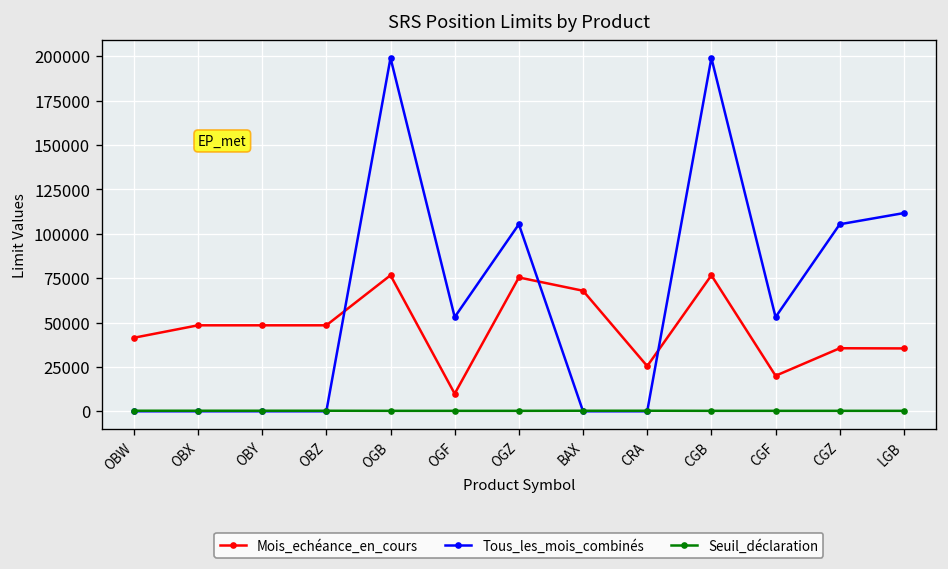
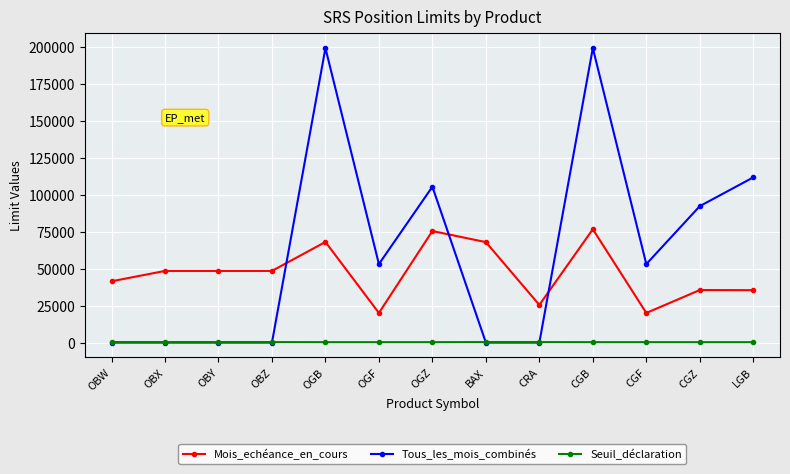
  {
    "Mois_echéance_en_cours": {
      "OBW": 41000,
      "OBX": 48000,
      "OBY": 48000,
      "OBZ": 48000,
-     "OGB": 77000,
-     "OGF": 10000,
+     "OGB": 68000,
+     "OGF": 20000,
      "OGZ": 75000,
      "BAX": 68000,
      "CRA": 25000,
      "CGB": 77000,
      "CGF": 20000,
      "CGZ": 36000,
      "LGB": 35000
    },
    "Tous_les_mois_combinés": {
      "OGB": 199000,
      "OGF": 53000,
      "OGZ": 105000,
      "CGB": 199000,
      "CGF": 53000,
-     "CGZ": 105000,
+     "CGZ": 92000,
      "LGB": 112000
    },
    "Seuil_déclaration": {
      "OGB": 0,
      "OGF": 0,
      "OGZ": 0,
      "CGB": 0,
      "CGF": 0,
      "CGZ": 0,
      "LGB": 0
    }
  }
